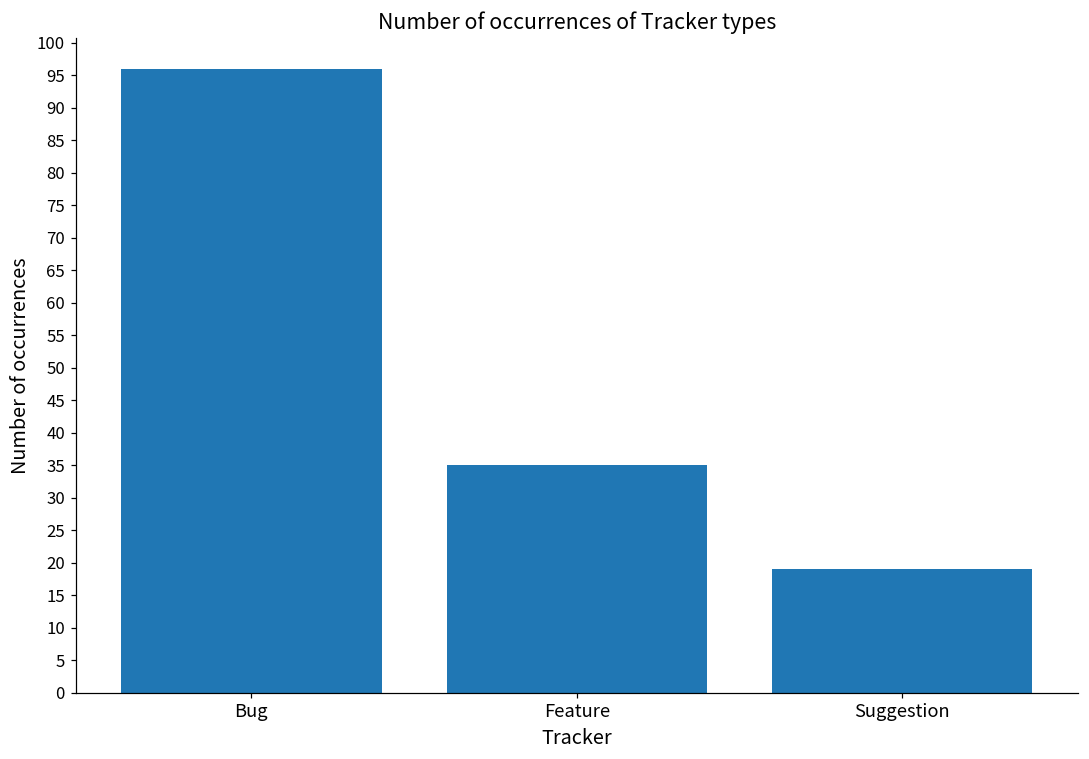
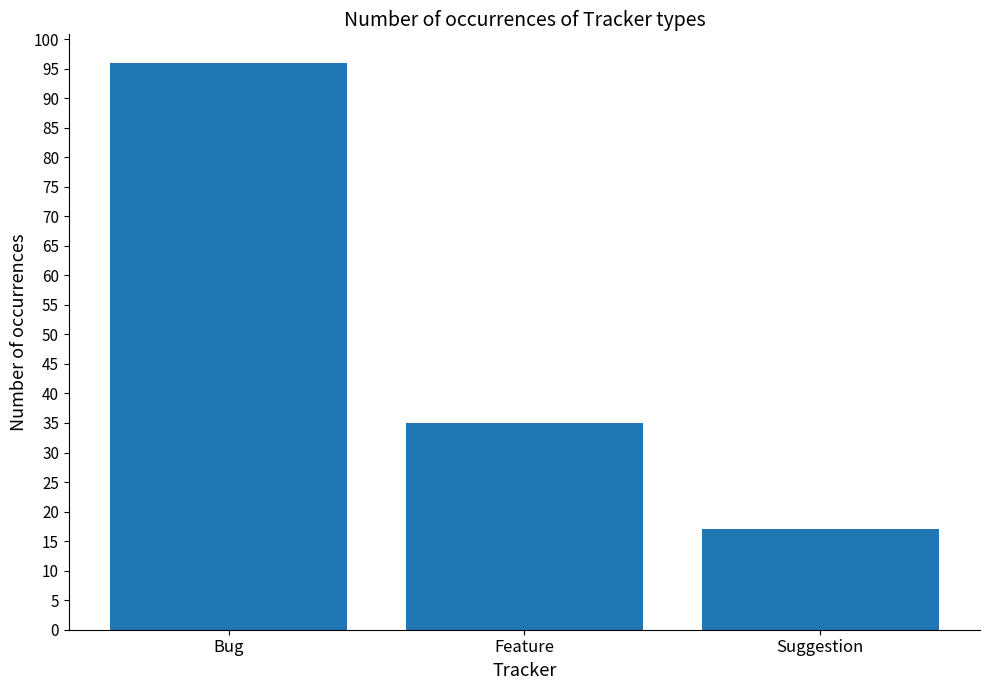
  {
    "Bug": 96,
    "Feature": 35,
-   "Suggestion": 19
+   "Suggestion": 17
  }
